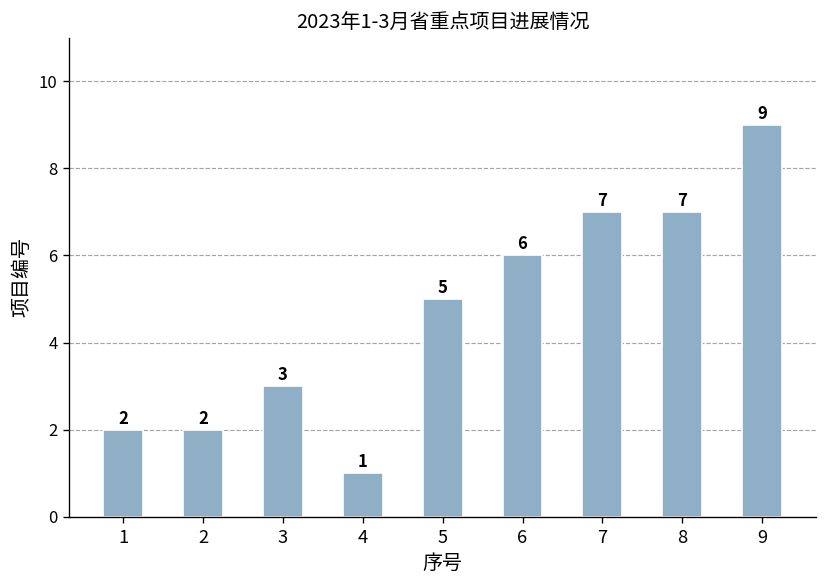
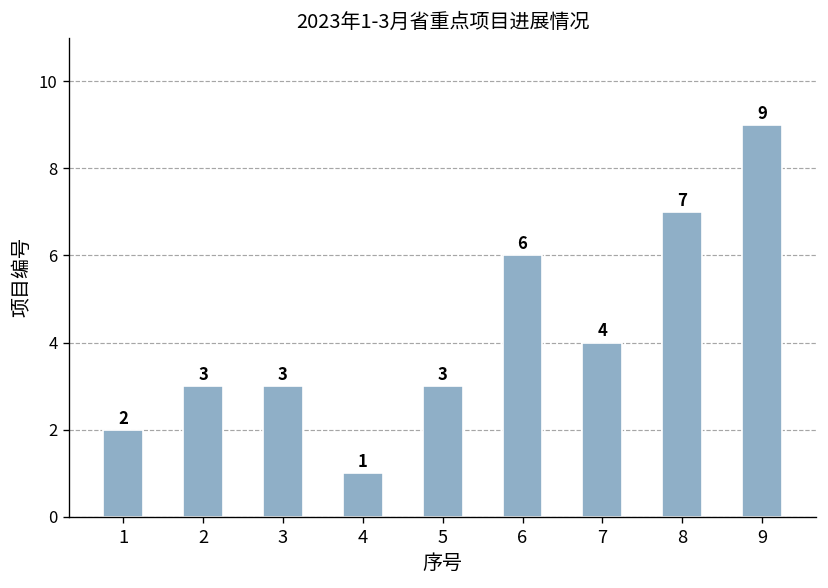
  {
    "1": 2,
-   "2": 2,
+   "2": 3,
    "3": 3,
    "4": 1,
-   "5": 5,
+   "5": 3,
    "6": 6,
-   "7": 7,
+   "7": 4,
    "8": 7,
    "9": 9
  }
